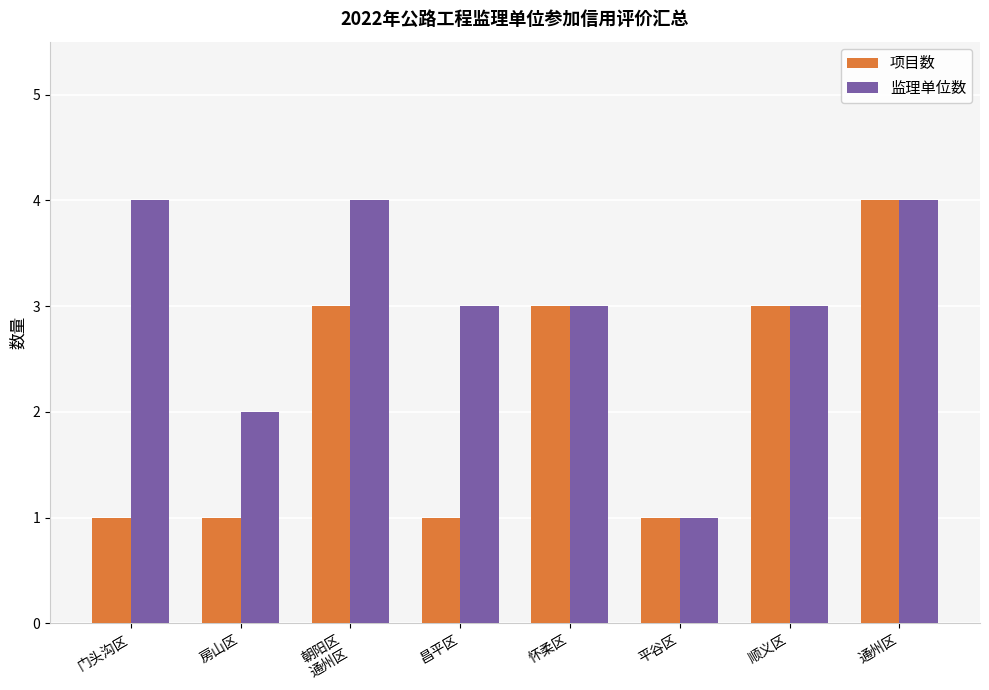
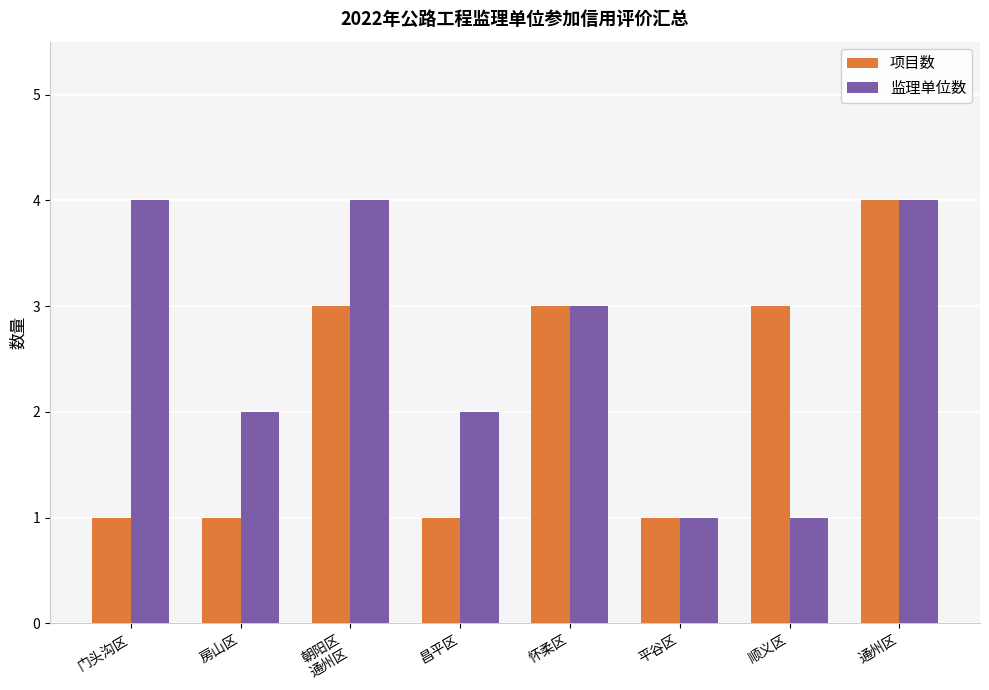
  {
    "项目数": {
      "门头沟区": 1,
      "房山区": 1,
      "朝阳区 通州区": 3,
      "昌平区": 1,
      "怀柔区": 3,
      "平谷区": 1,
      "顺义区": 3,
      "通州区": 4
    },
    "监理单位数": {
      "门头沟区": 4,
      "房山区": 2,
      "朝阳区 通州区": 4,
-     "昌平区": 3,
+     "昌平区": 2,
      "怀柔区": 3,
      "平谷区": 1,
-     "顺义区": 3,
+     "顺义区": 1,
      "通州区": 4
    }
  }
